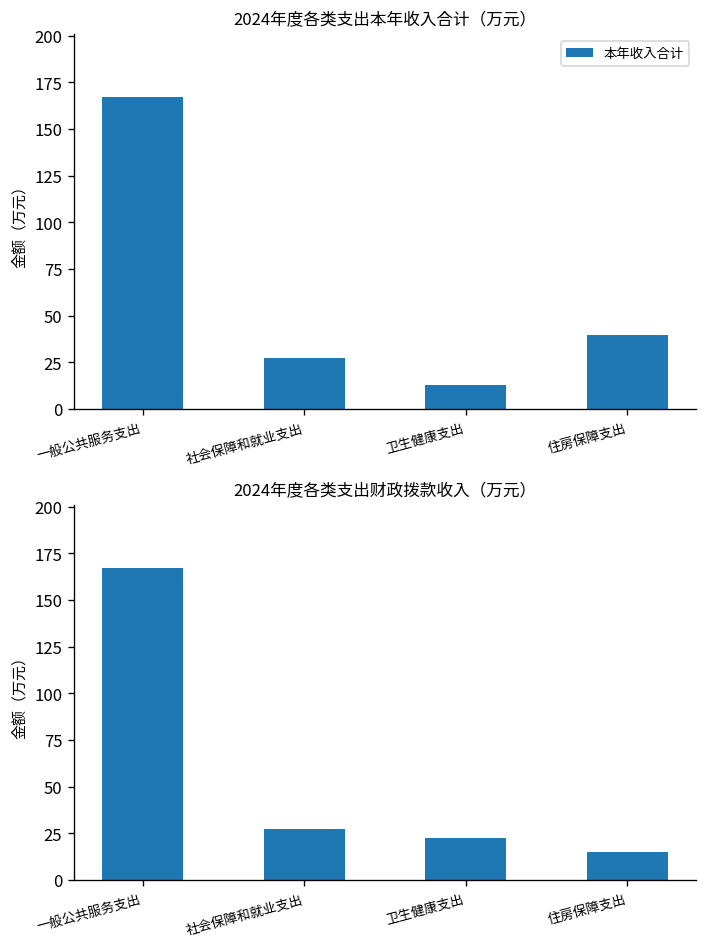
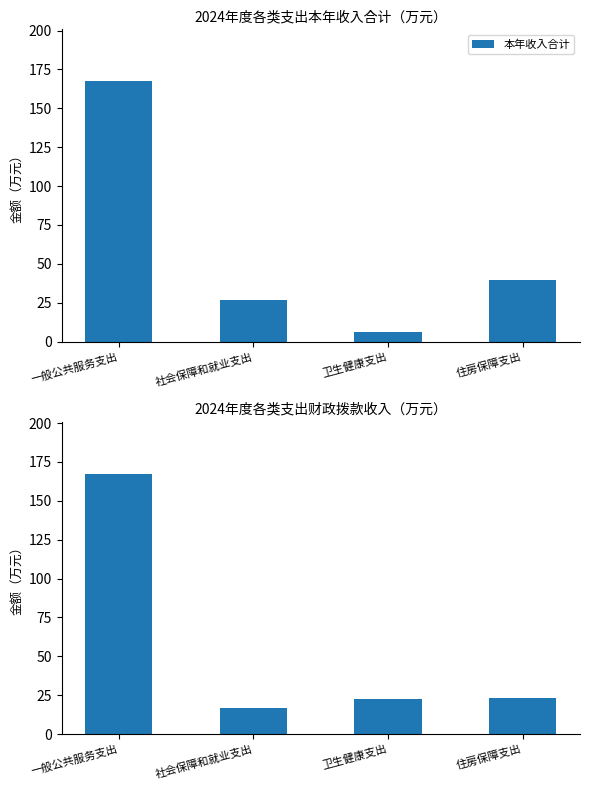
  {
    "2024年度各类支出本年收入合计（万元）": {
      "一般公共服务支出": 167,
      "社会保障和就业支出": 27,
-     "卫生健康支出": 13,
+     "卫生健康支出": 6,
      "住房保障支出": 39
    },
    "2024年度各类支出财政拨款收入（万元）": {
      "一般公共服务支出": 167,
-     "社会保障和就业支出": 27,
+     "社会保障和就业支出": 17,
      "卫生健康支出": 23,
-     "住房保障支出": 15
+     "住房保障支出": 23
    }
  }
